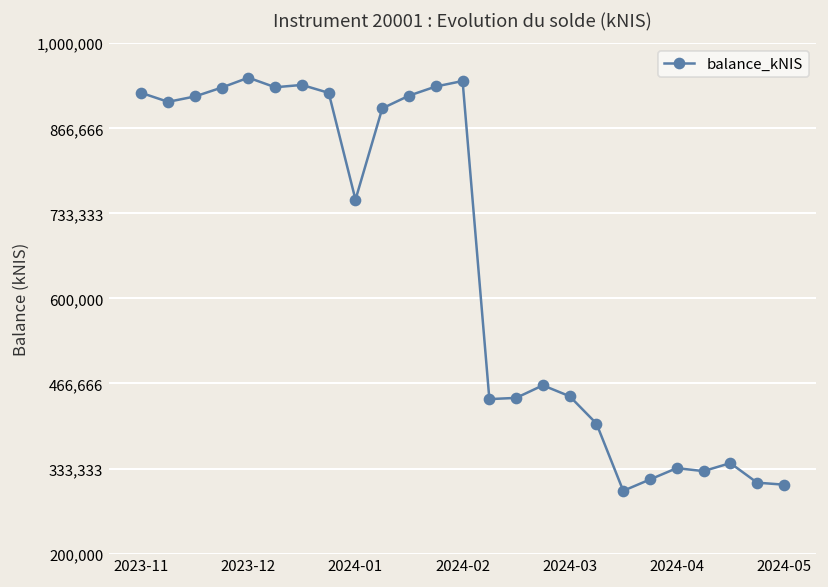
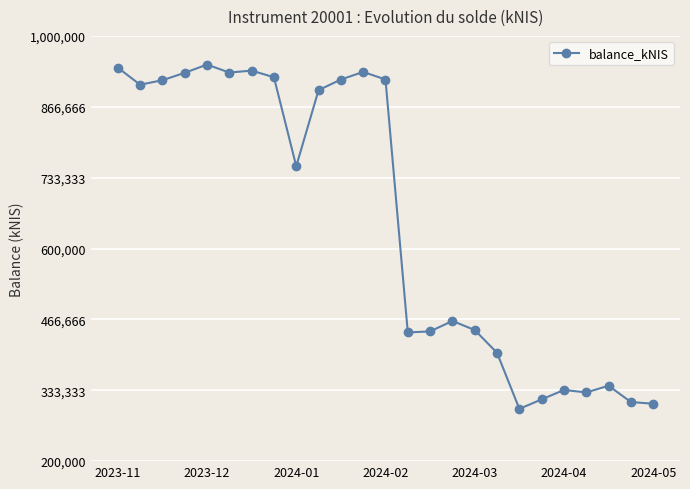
  {
-   "2023-11": "920,000",
+   "2023-11": "940,000",
    "2023-12": "950,000",
    "2024-01": "750,000",
-   "2024-02": "940,000",
+   "2024-02": "920,000",
    "2024-03": "450,000",
    "2024-04": "330,000",
    "2024-05": "310,000"
  }
